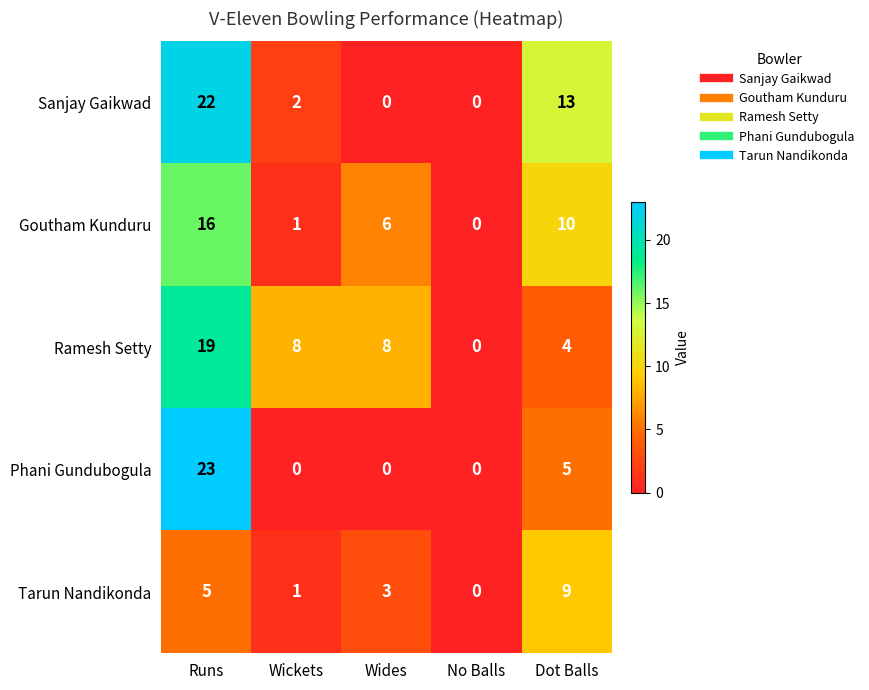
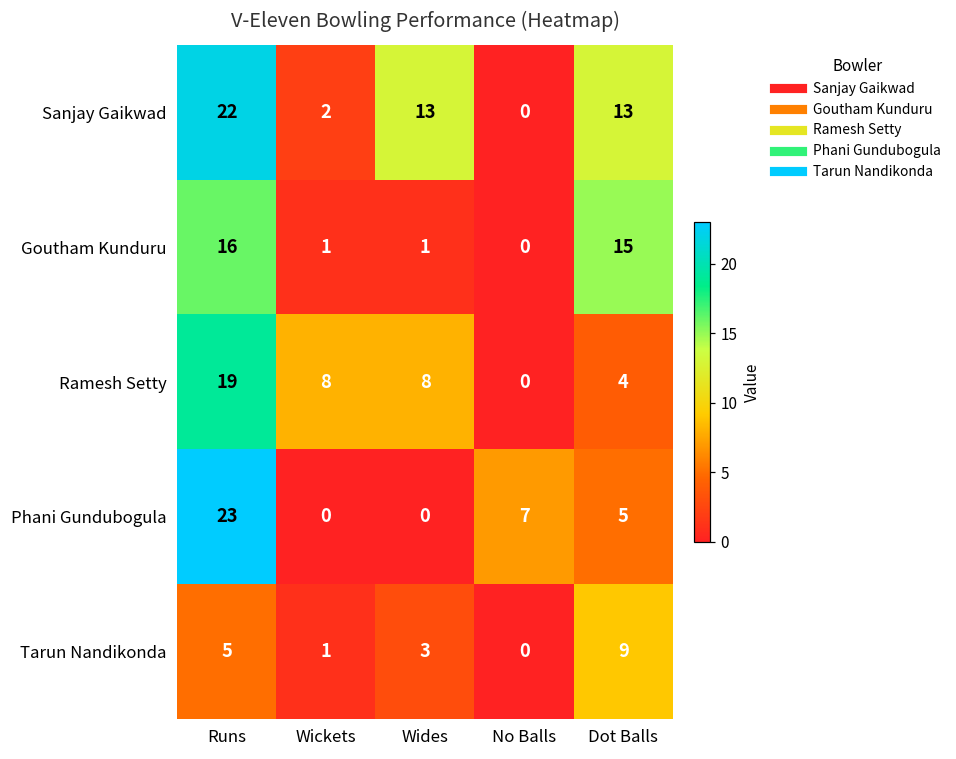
  {
    "Sanjay Gaikwad": {
      "Runs": 22,
      "Wickets": 2,
-     "Wides": 0,
+     "Wides": 13,
      "No Balls": 0,
      "Dot Balls": 13
    },
    "Goutham Kunduru": {
      "Runs": 16,
      "Wickets": 1,
-     "Wides": 6,
+     "Wides": 1,
      "No Balls": 0,
-     "Dot Balls": 10
+     "Dot Balls": 15
    },
    "Ramesh Setty": {
      "Runs": 19,
      "Wickets": 8,
      "Wides": 8,
      "No Balls": 0,
      "Dot Balls": 4
    },
    "Phani Gundubogula": {
      "Runs": 23,
      "Wickets": 0,
      "Wides": 0,
-     "No Balls": 0,
+     "No Balls": 7,
      "Dot Balls": 5
    },
    "Tarun Nandikonda": {
      "Runs": 5,
      "Wickets": 1,
      "Wides": 3,
      "No Balls": 0,
      "Dot Balls": 9
    }
  }
